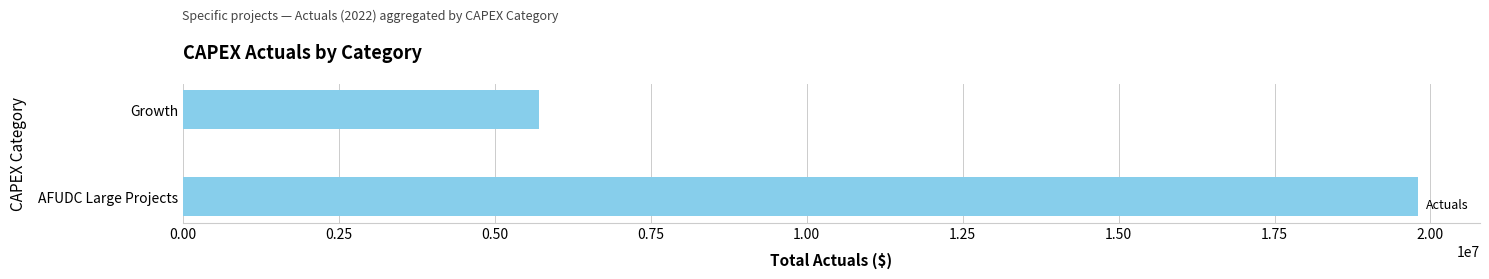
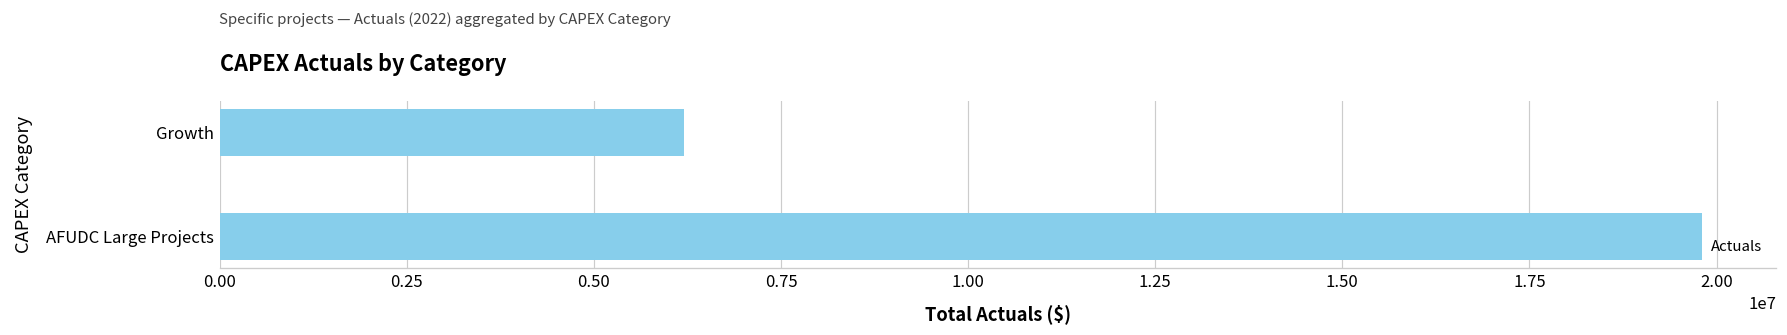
  {
-   "Growth": 5700000,
+   "Growth": 6200000,
    "AFUDC Large Projects": 19800000
  }
